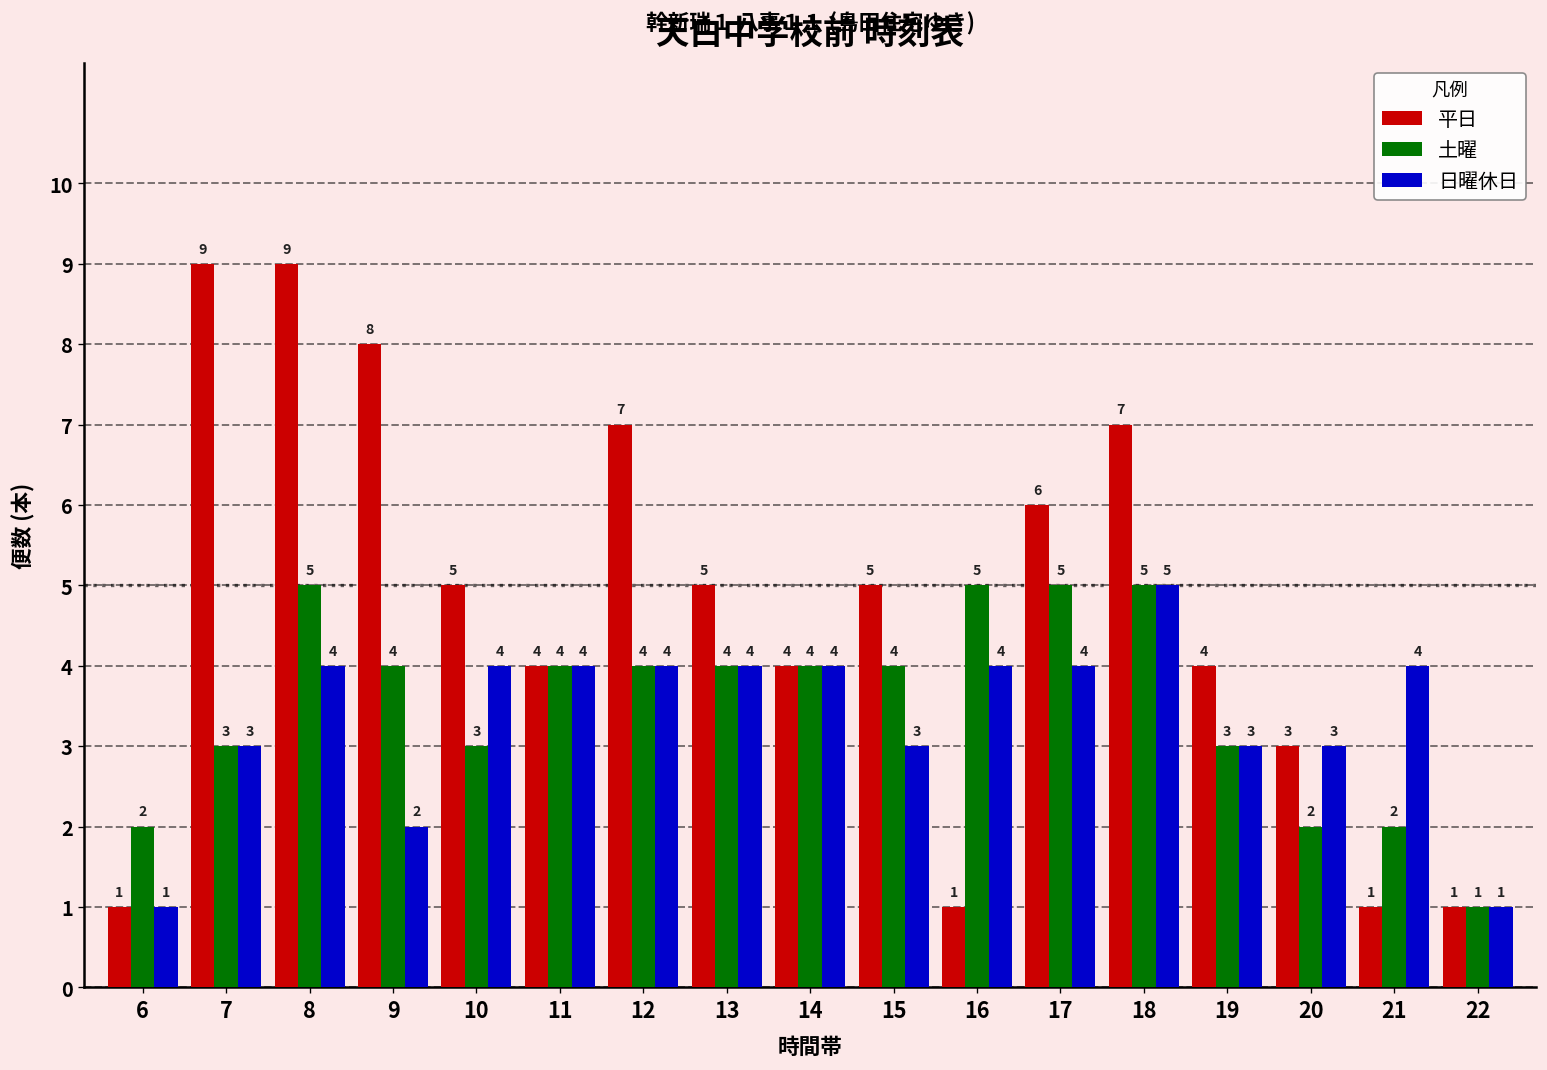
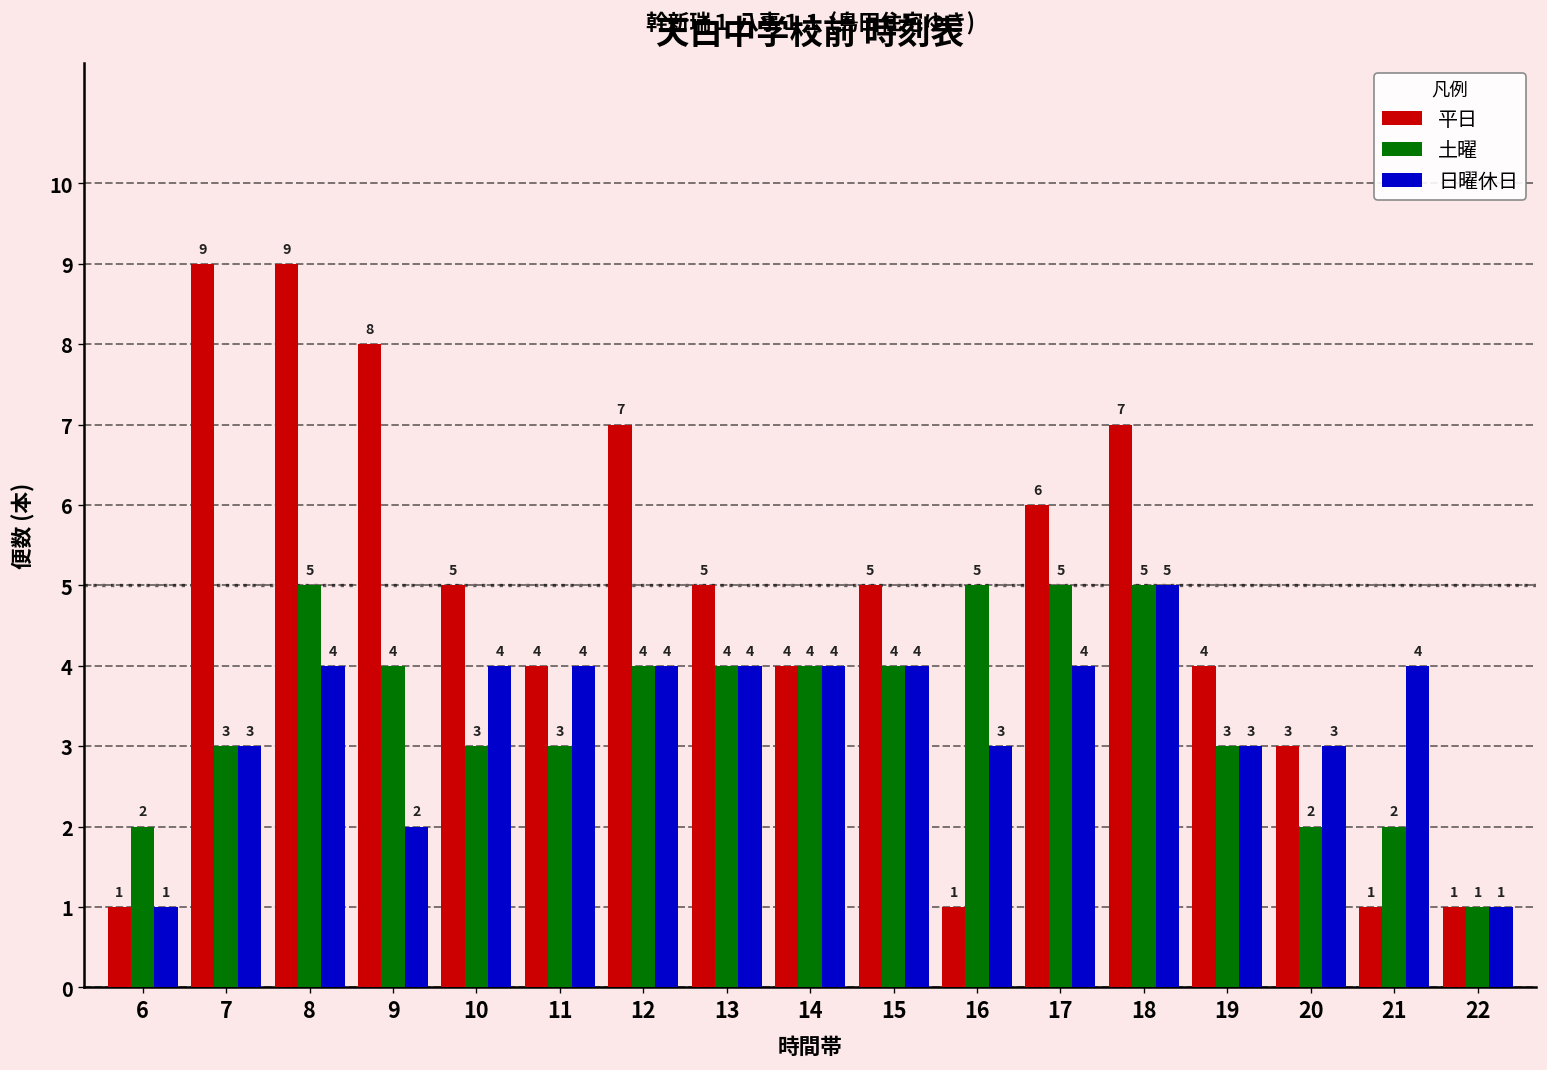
  {
    "平日": {
      "6": 1,
      "7": 9,
      "8": 9,
      "9": 8,
      "10": 5,
      "11": 4,
      "12": 7,
      "13": 5,
      "14": 4,
      "15": 5,
      "16": 1,
      "17": 6,
      "18": 7,
      "19": 4,
      "20": 3,
      "21": 1,
      "22": 1
    },
    "土曜": {
      "6": 2,
      "7": 3,
      "8": 5,
      "9": 4,
      "10": 3,
-     "11": 4,
+     "11": 3,
      "12": 4,
      "13": 4,
      "14": 4,
      "15": 4,
      "16": 5,
      "17": 5,
      "18": 5,
      "19": 3,
      "20": 2,
      "21": 2,
      "22": 1
    },
    "日曜休日": {
      "6": 1,
      "7": 3,
      "8": 4,
      "9": 2,
      "10": 4,
      "11": 4,
      "12": 4,
      "13": 4,
      "14": 4,
-     "15": 3,
-     "16": 4,
+     "15": 4,
+     "16": 3,
      "17": 4,
      "18": 5,
      "19": 3,
      "20": 3,
      "21": 4,
      "22": 1
    }
  }
